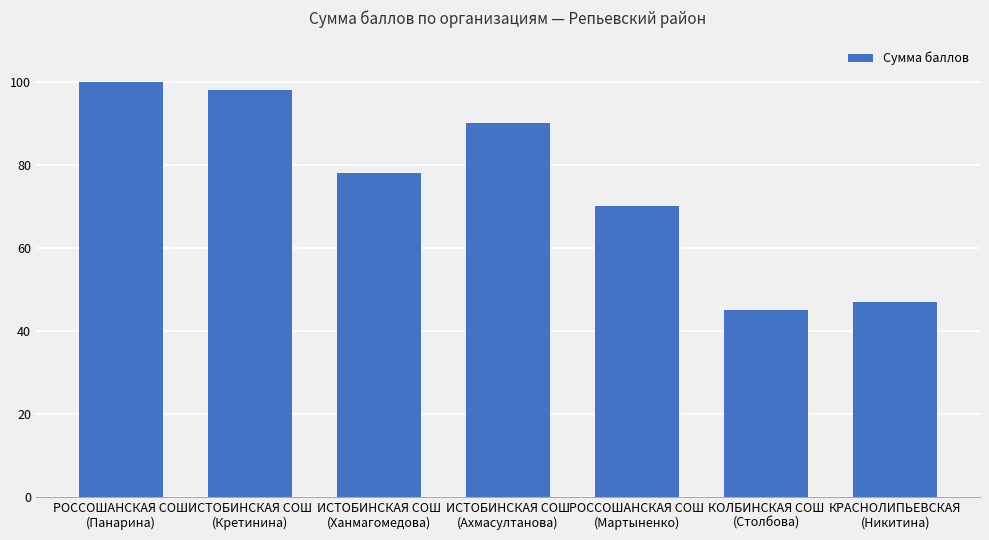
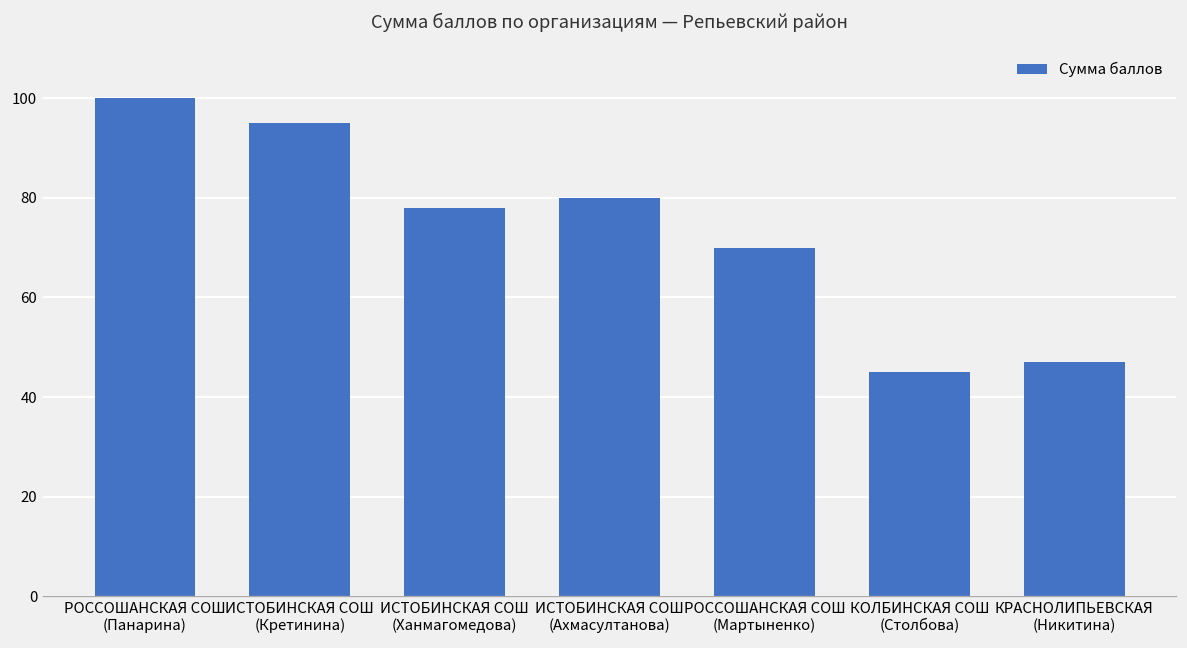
  {
    "РОССОШАНСКАЯ СОШ (Панарина)": 100,
-   "ИСТОБИНСКАЯ СОШ (Кретинина)": 98,
+   "ИСТОБИНСКАЯ СОШ (Кретинина)": 95,
    "ИСТОБИНСКАЯ СОШ (Ханмагомедова)": 78,
-   "ИСТОБИНСКАЯ СОШ (Ахмасултанова)": 90,
+   "ИСТОБИНСКАЯ СОШ (Ахмасултанова)": 80,
    "РОССОШАНСКАЯ СОШ (Мартыненко)": 70,
    "КОЛБИНСКАЯ СОШ (Столбова)": 45,
    "КРАСНОЛИПЬЕВСКАЯ (Никитина)": 47
  }
